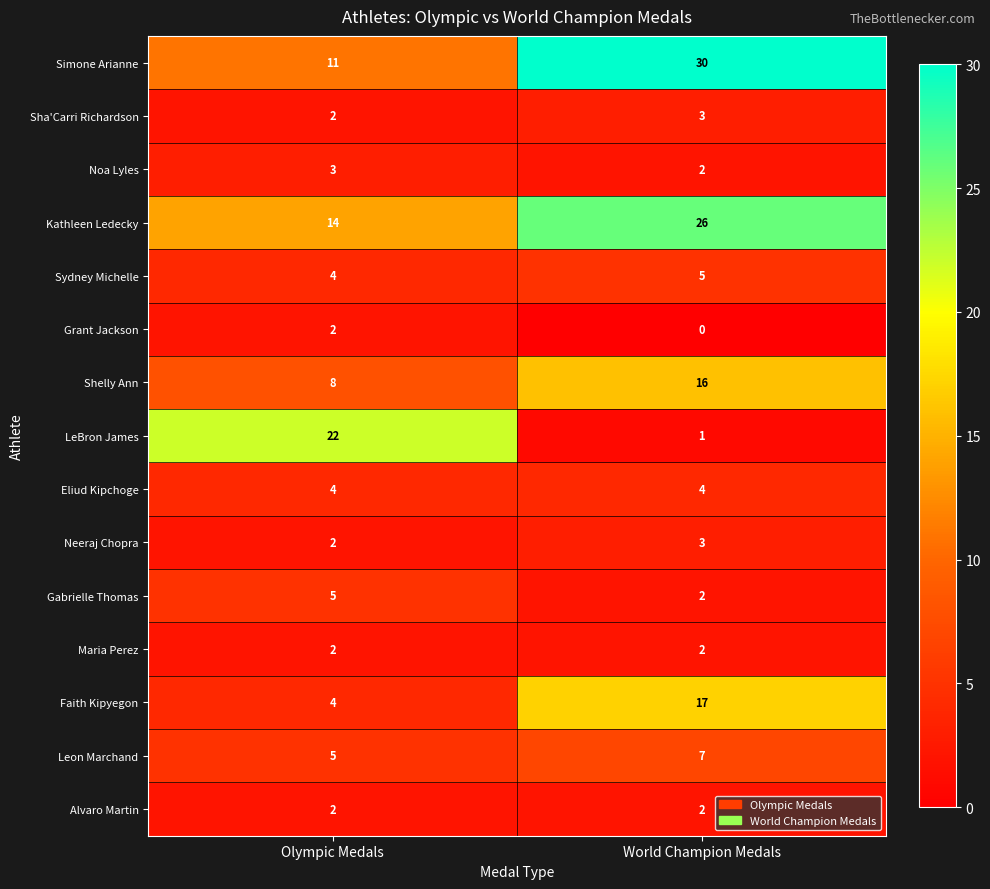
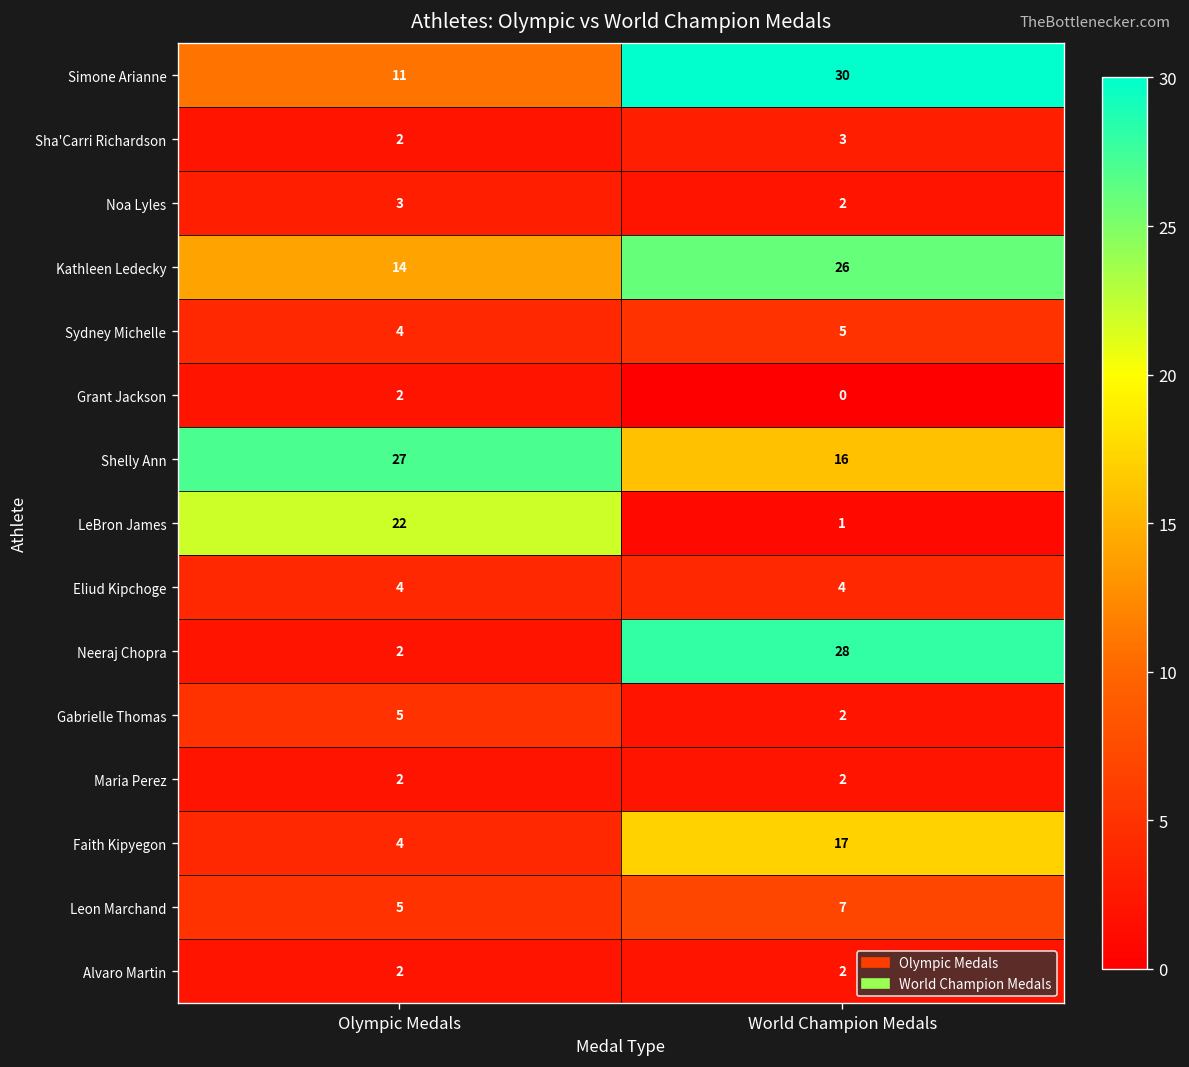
  {
    "Simone Arianne": {
      "Olympic Medals": 11,
      "World Champion Medals": 30
    },
    "Sha'Carri Richardson": {
      "Olympic Medals": 2,
      "World Champion Medals": 3
    },
    "Noa Lyles": {
      "Olympic Medals": 3,
      "World Champion Medals": 2
    },
    "Kathleen Ledecky": {
      "Olympic Medals": 14,
      "World Champion Medals": 26
    },
    "Sydney Michelle": {
      "Olympic Medals": 4,
      "World Champion Medals": 5
    },
    "Grant Jackson": {
      "Olympic Medals": 2,
      "World Champion Medals": 0
    },
    "Shelly Ann": {
-     "Olympic Medals": 8,
+     "Olympic Medals": 27,
      "World Champion Medals": 16
    },
    "LeBron James": {
      "Olympic Medals": 22,
      "World Champion Medals": 1
    },
    "Eliud Kipchoge": {
      "Olympic Medals": 4,
      "World Champion Medals": 4
    },
    "Neeraj Chopra": {
      "Olympic Medals": 2,
-     "World Champion Medals": 3
+     "World Champion Medals": 28
    },
    "Gabrielle Thomas": {
      "Olympic Medals": 5,
      "World Champion Medals": 2
    },
    "Maria Perez": {
      "Olympic Medals": 2,
      "World Champion Medals": 2
    },
    "Faith Kipyegon": {
      "Olympic Medals": 4,
      "World Champion Medals": 17
    },
    "Leon Marchand": {
      "Olympic Medals": 5,
      "World Champion Medals": 7
    },
    "Alvaro Martin": {
      "Olympic Medals": 2,
      "World Champion Medals": 2
    }
  }
